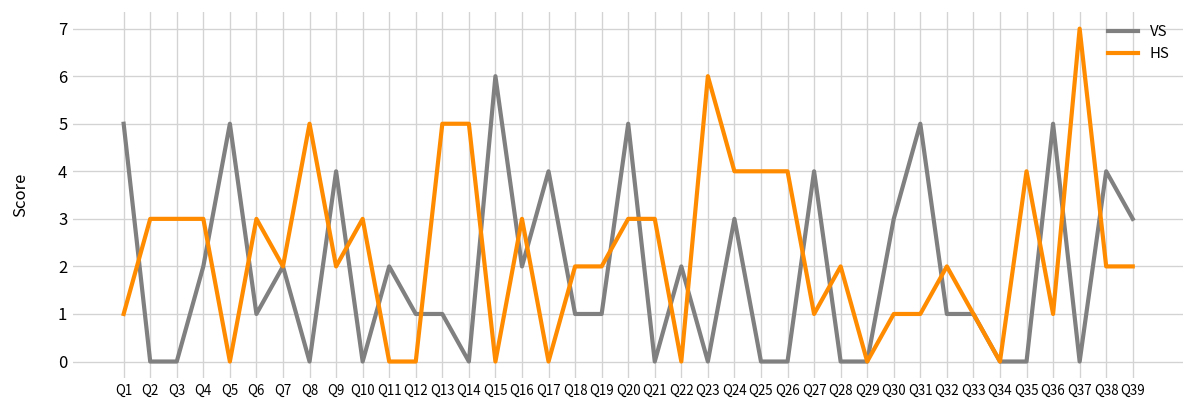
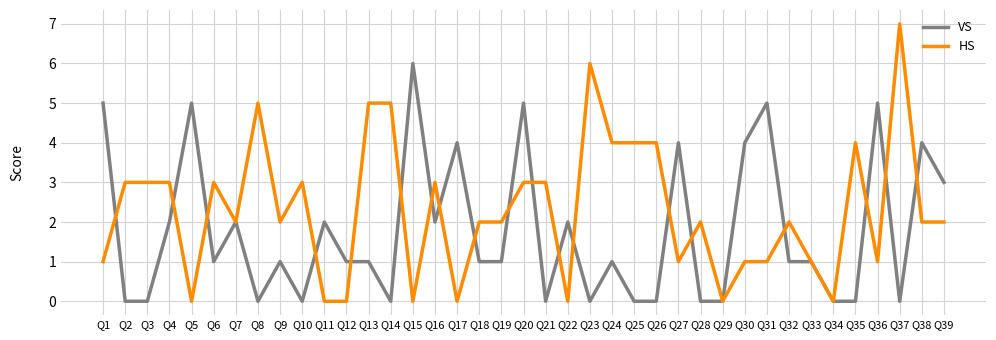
  {
    "VS": {
      "Q1": 5,
      "Q2": 0,
      "Q3": 0,
      "Q4": 2,
      "Q5": 5,
      "Q6": 1,
      "Q8": 0,
-     "Q9": 4,
+     "Q9": 1,
      "Q10": 0,
      "Q11": 2,
      "Q12": 1,
      "Q13": 1,
      "Q14": 0,
      "Q15": 6,
      "Q16": 2,
      "Q17": 4,
      "Q18": 1,
      "Q19": 1,
      "Q20": 5,
      "Q21": 0,
      "Q22": 2,
      "Q23": 0,
-     "Q24": 3,
+     "Q24": 1,
      "Q25": 0,
      "Q26": 0,
      "Q27": 4,
      "Q28": 0,
-     "Q30": 3,
+     "Q30": 4,
      "Q31": 5,
      "Q32": 1,
      "Q35": 0,
      "Q36": 5,
      "Q37": 0,
      "Q38": 4,
      "Q39": 3
    },
    "HS": {
      "Q1": 1,
      "Q2": 3,
      "Q3": 3,
      "Q4": 3,
      "Q5": 0,
      "Q6": 3,
      "Q8": 5,
      "Q9": 2,
      "Q10": 3,
      "Q11": 0,
      "Q12": 0,
      "Q13": 5,
      "Q14": 5,
      "Q15": 0,
      "Q16": 3,
      "Q17": 0,
      "Q18": 2,
      "Q19": 2,
      "Q20": 3,
      "Q21": 3,
      "Q22": 0,
      "Q23": 6,
      "Q24": 4,
      "Q25": 4,
      "Q26": 4,
      "Q27": 1,
      "Q28": 2,
      "Q30": 1,
      "Q31": 1,
      "Q32": 2,
      "Q35": 4,
      "Q36": 1,
      "Q37": 7,
      "Q38": 2,
      "Q39": 2
    }
  }
